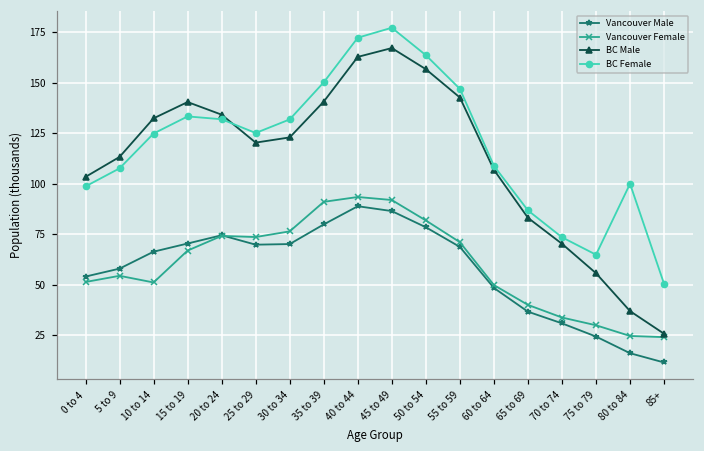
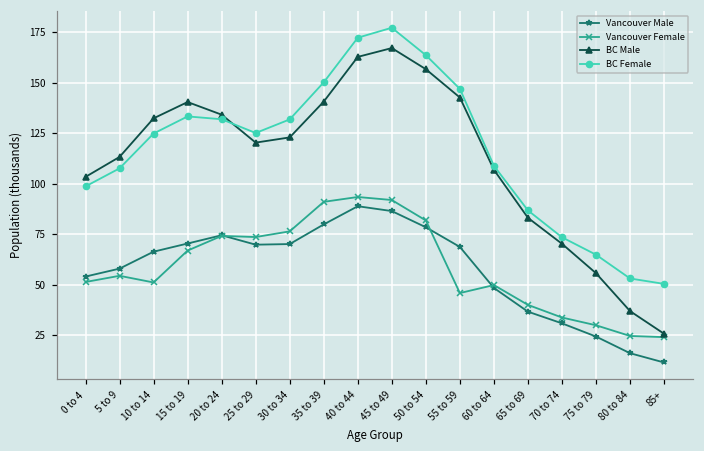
  {
    "Vancouver Female": {
      "0 to 4": 51,
      "5 to 9": 54,
      "10 to 14": 51,
      "15 to 19": 67,
      "25 to 29": 74,
      "30 to 34": 76,
      "35 to 39": 91,
      "40 to 44": 93,
      "45 to 49": 92,
      "50 to 54": 82,
-     "55 to 59": 71,
+     "55 to 59": 46,
      "60 to 64": 50,
      "65 to 69": 40,
      "70 to 74": 34,
      "75 to 79": 30,
      "80 to 84": 25,
      "85+": 24
    },
    "BC Female": {
      "0 to 4": 99,
      "5 to 9": 108,
      "10 to 14": 125,
      "15 to 19": 133,
      "20 to 24": 132,
      "25 to 29": 125,
      "30 to 34": 132,
      "35 to 39": 150,
      "40 to 44": 172,
      "45 to 49": 177,
      "50 to 54": 164,
      "55 to 59": 147,
      "60 to 64": 109,
      "65 to 69": 87,
      "70 to 74": 73,
      "75 to 79": 65,
-     "80 to 84": 100,
+     "80 to 84": 53,
      "85+": 50
    }
  }
